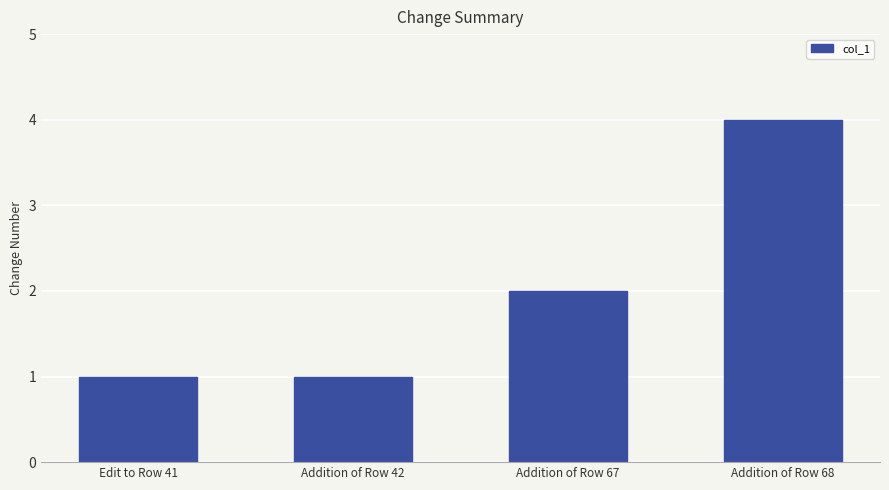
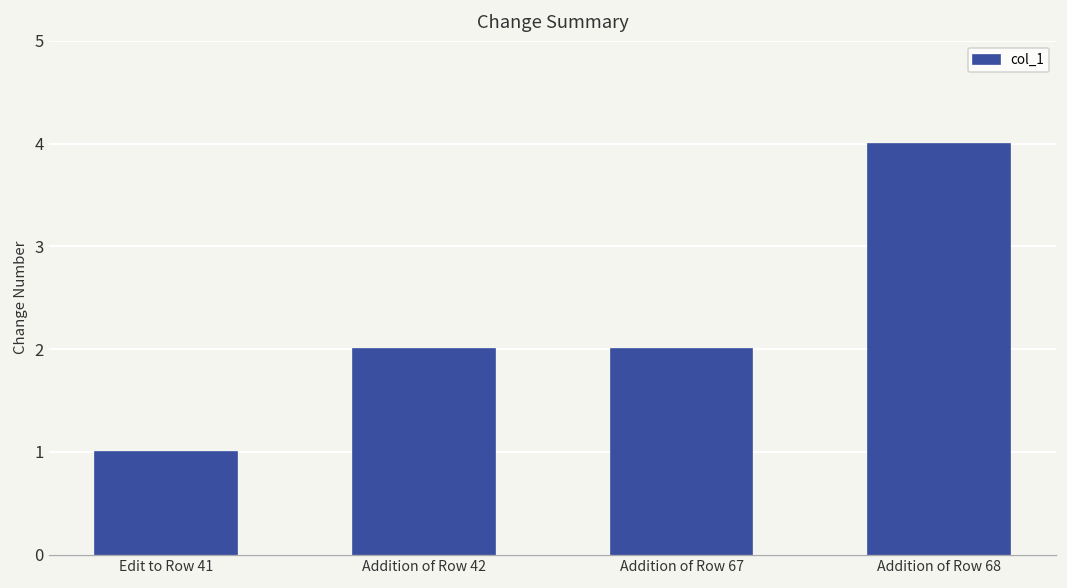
  {
    "Edit to Row 41": 1,
-   "Addition of Row 42": 1,
+   "Addition of Row 42": 2,
    "Addition of Row 67": 2,
    "Addition of Row 68": 4
  }
